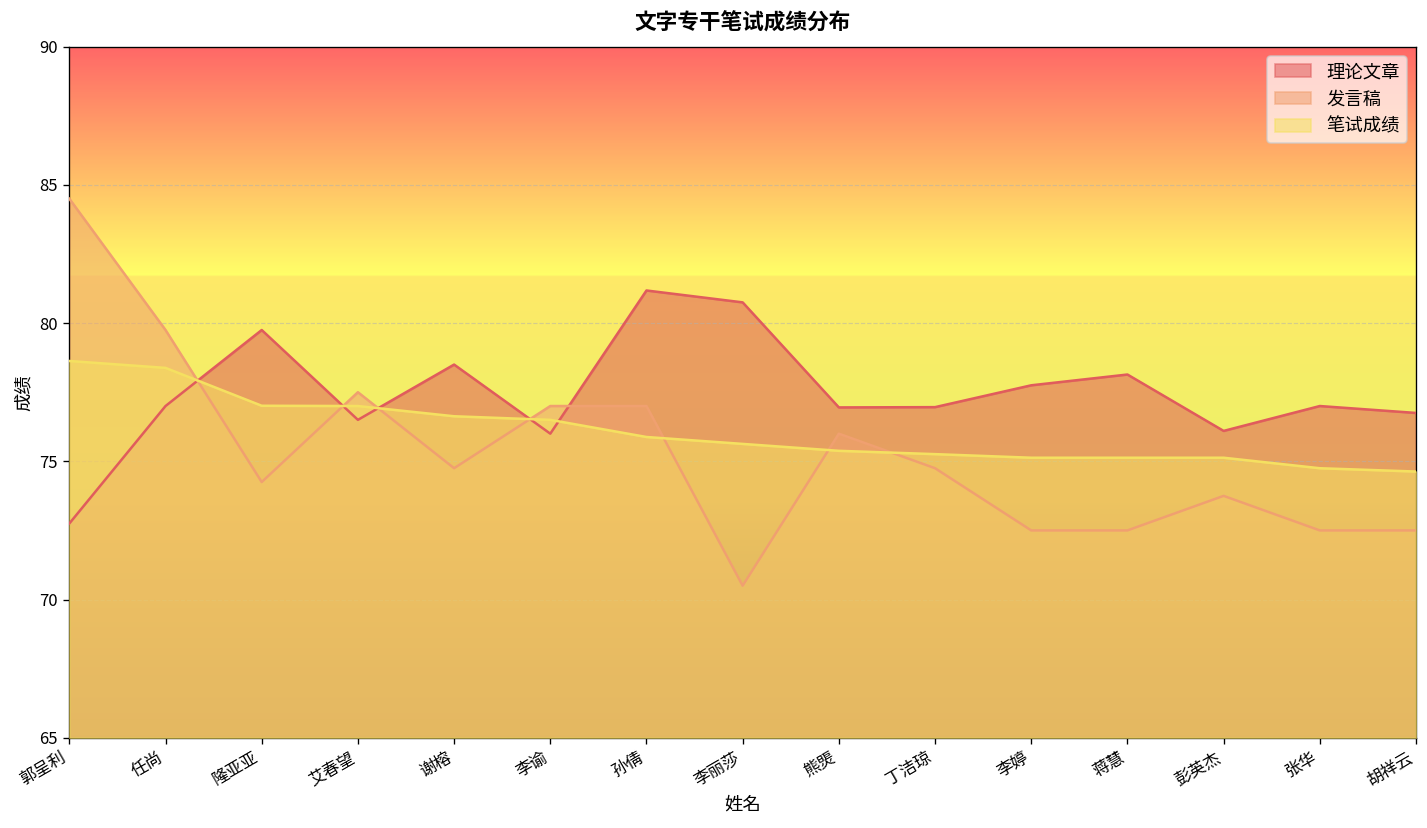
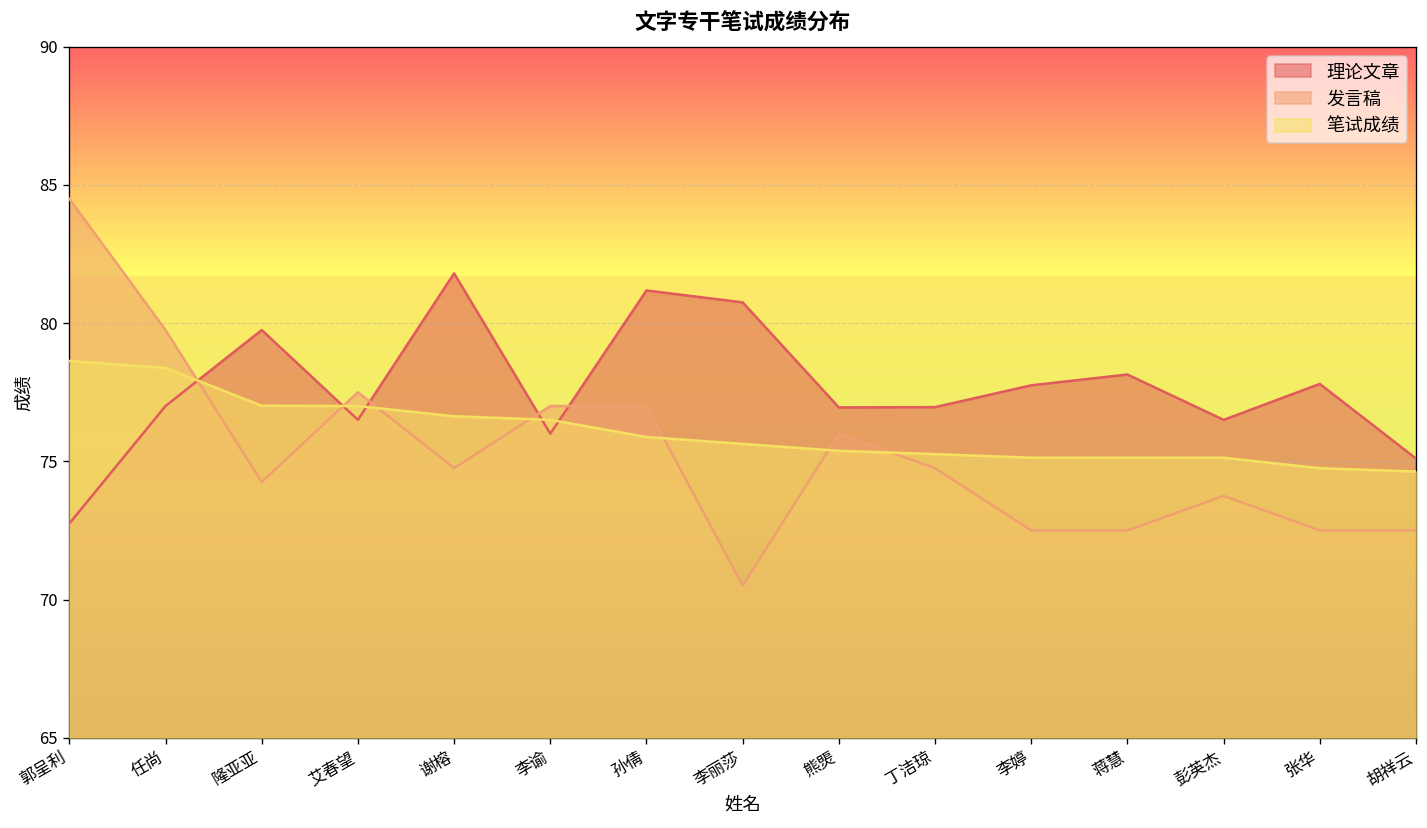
  {
    "理论文章": {
      "郭呈利": 72.8,
      "任尚": 77.0,
      "隆亚亚": 79.8,
      "艾春望": 76.5,
-     "谢榕": 78.5,
+     "谢榕": 81.8,
      "李谕": 76.0,
      "孙倩": 81.2,
      "李丽莎": 80.8,
      "熊煚": 77.0,
      "丁洁琼": 77.0,
      "李婷": 77.8,
      "蒋慧": 78.1,
-     "彭英杰": 76.1,
-     "张华": 77.0,
-     "胡祥云": 76.8
+     "彭英杰": 76.5,
+     "张华": 77.8,
+     "胡祥云": 75.1
    }
  }
